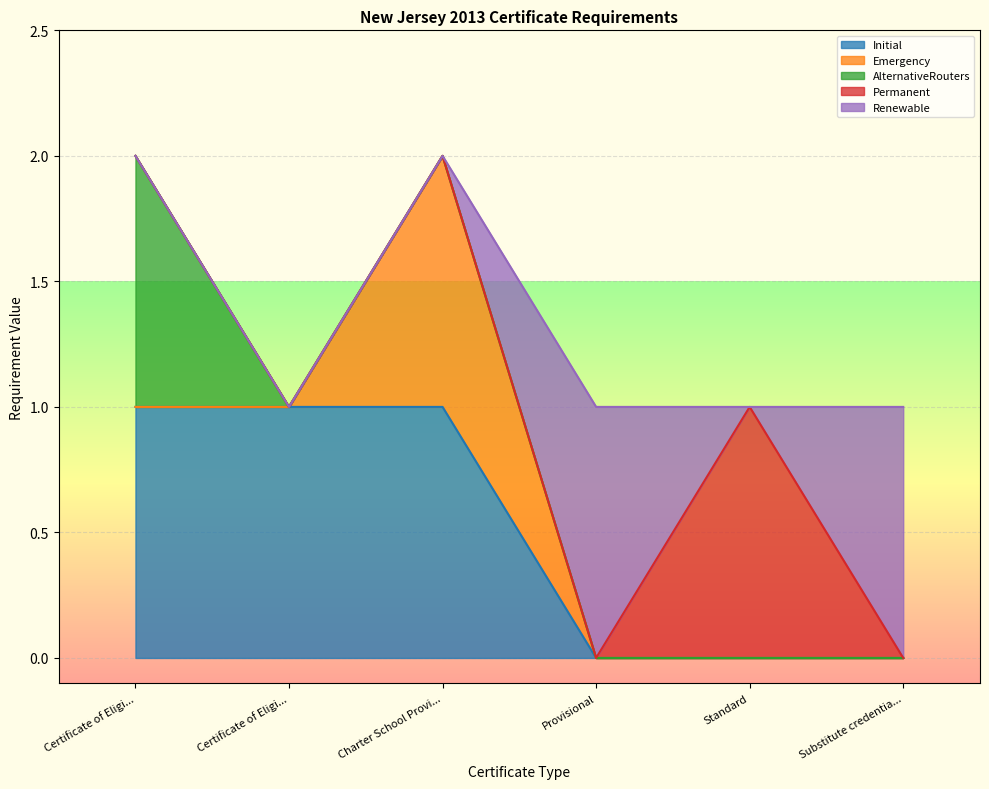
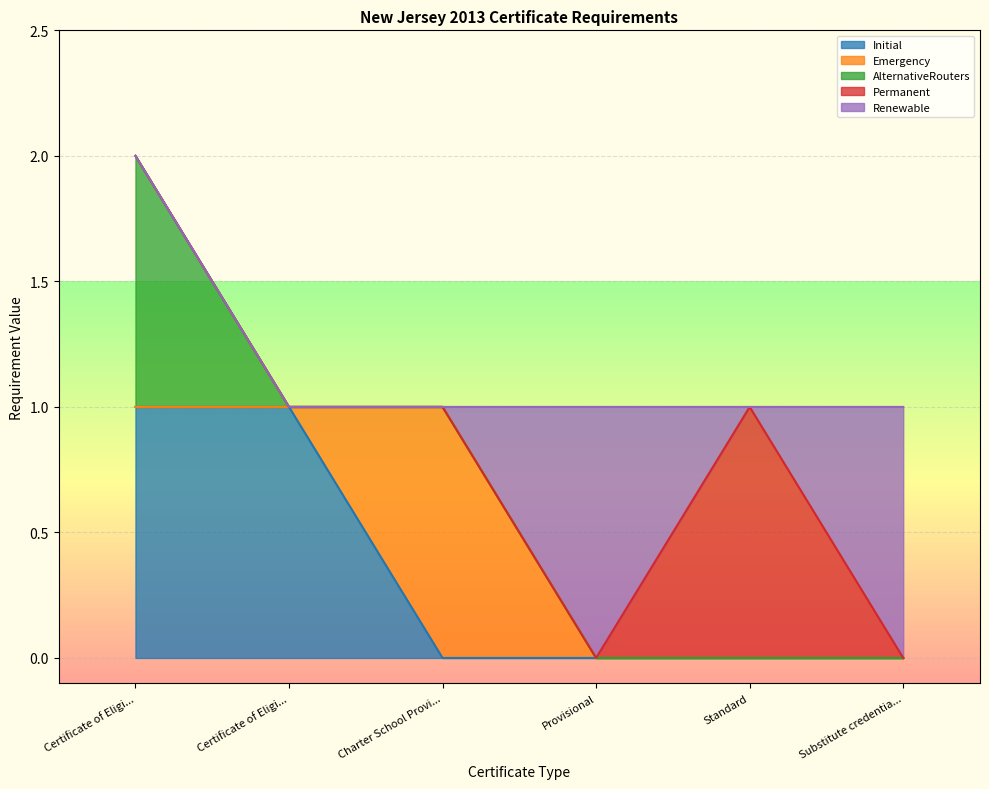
  {
    "Initial": {
-     "Charter School Provi...": 1
+     "Charter School Provi...": 0
    },
    "Renewable": {
      "Provisional": 1,
      "Substitute credentia...": 1
    }
  }
